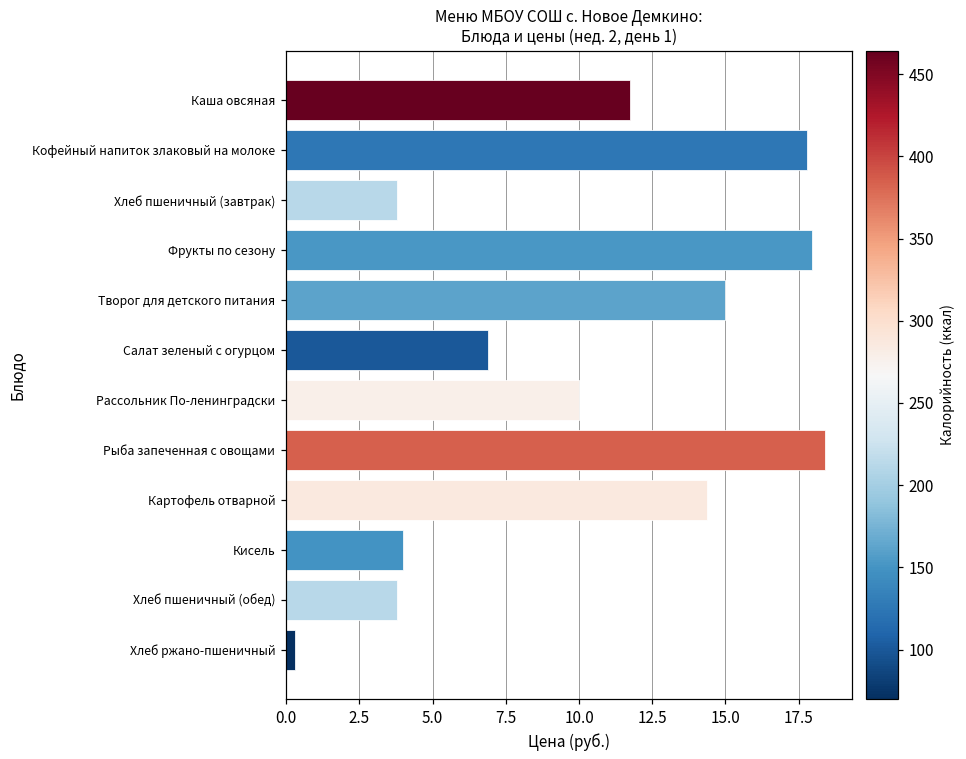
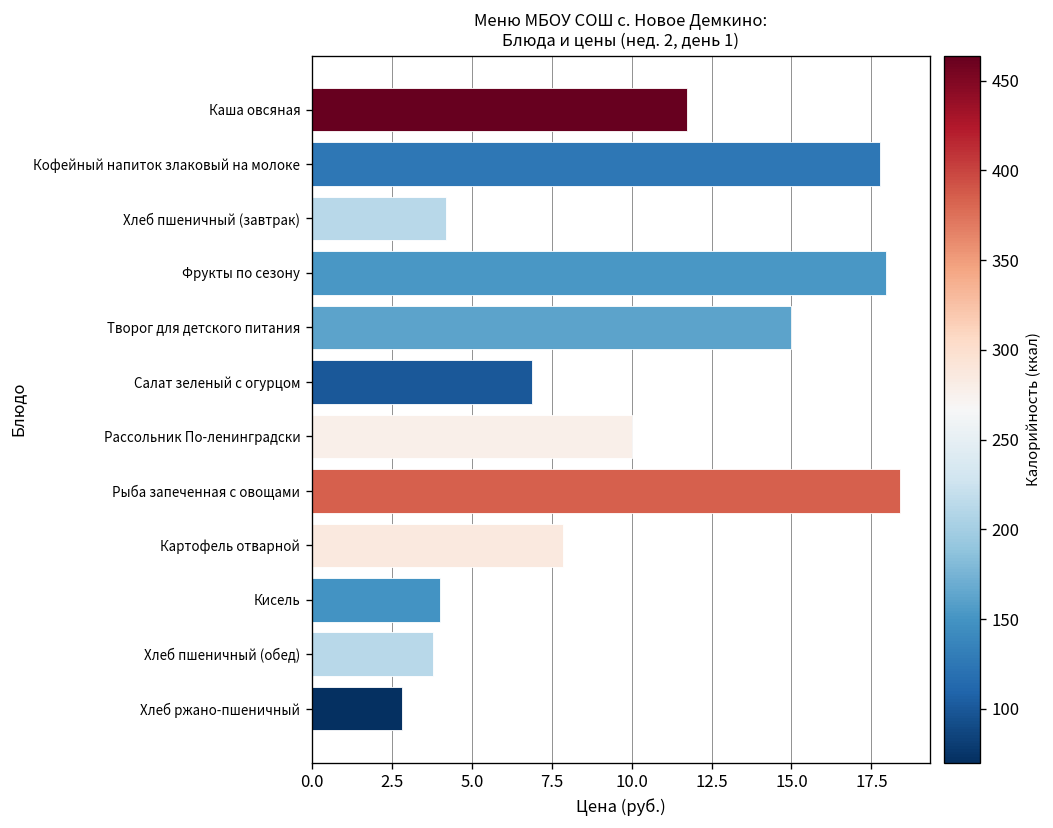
  {
    "Каша овсяная": 11.7,
    "Кофейный напиток злаковый на молоке": 17.8,
-   "Хлеб пшеничный (завтрак)": 3.8,
+   "Хлеб пшеничный (завтрак)": 4.2,
    "Фрукты по сезону": 18.0,
    "Творог для детского питания": 15.0,
    "Салат зеленый с огурцом": 6.9,
    "Рассольник По-ленинградски": 10.0,
    "Рыба запеченная с овощами": 18.4,
-   "Картофель отварной": 14.4,
+   "Картофель отварной": 7.9,
    "Кисель": 4.0,
    "Хлеб пшеничный (обед)": 3.8,
-   "Хлеб ржано-пшеничный": 0.3
+   "Хлеб ржано-пшеничный": 2.8
  }
